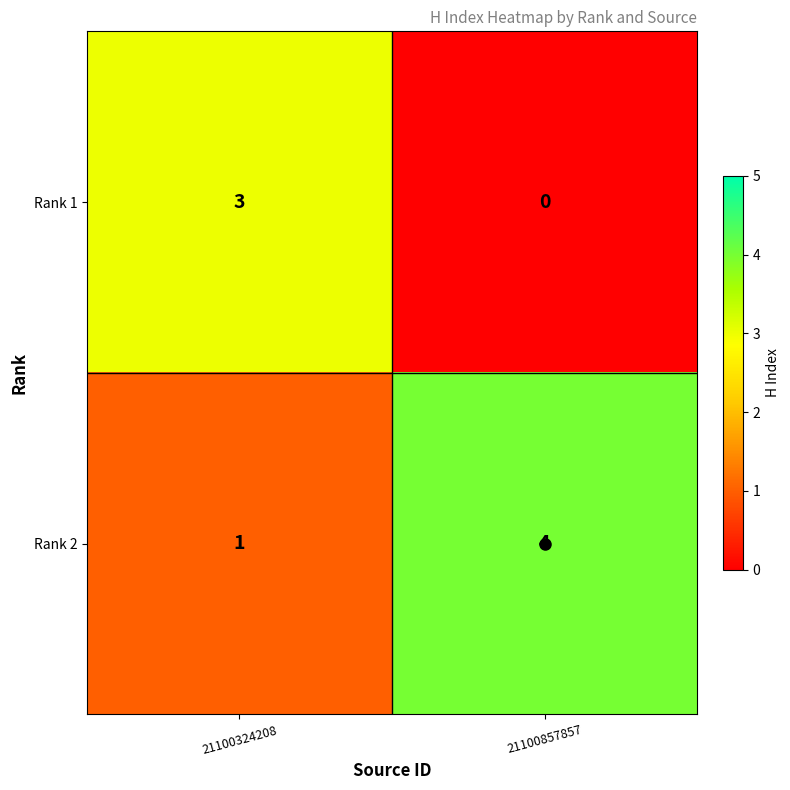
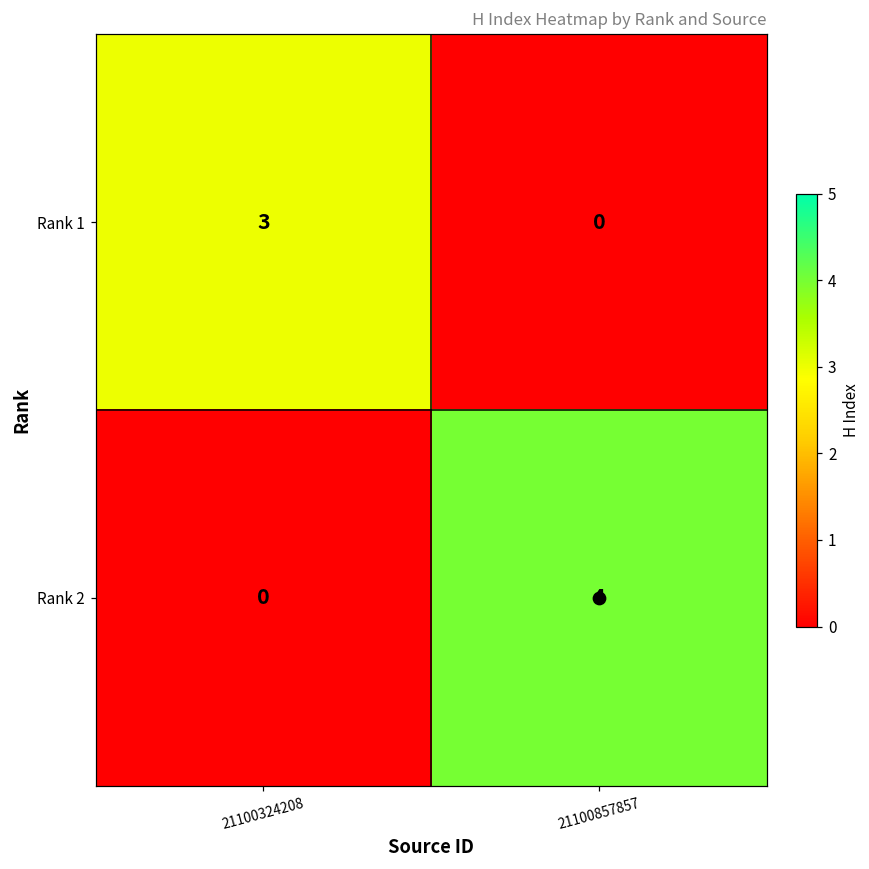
  {
    "Rank 1": {
      "21100324208": 3,
      "21100857857": 0
    },
    "Rank 2": {
-     "21100324208": 1
+     "21100324208": 0
    }
  }
